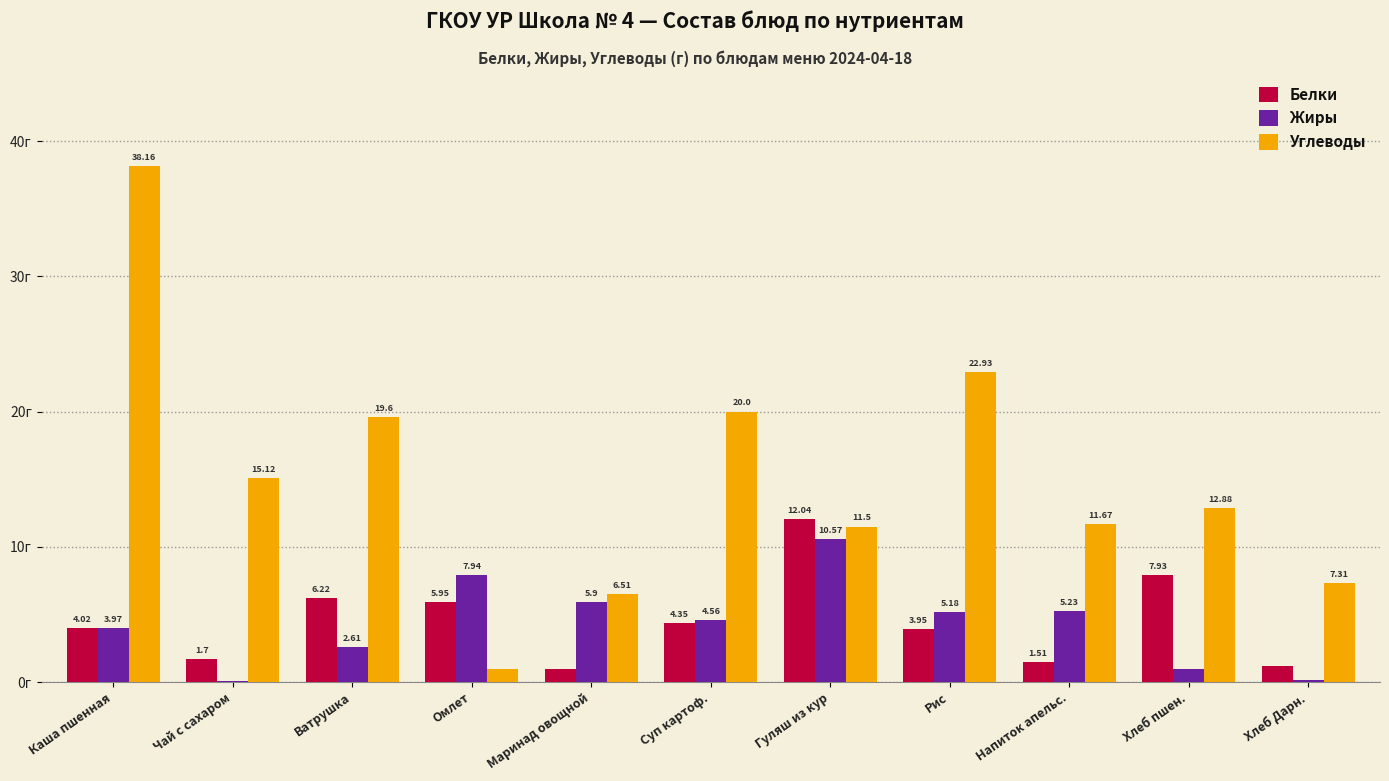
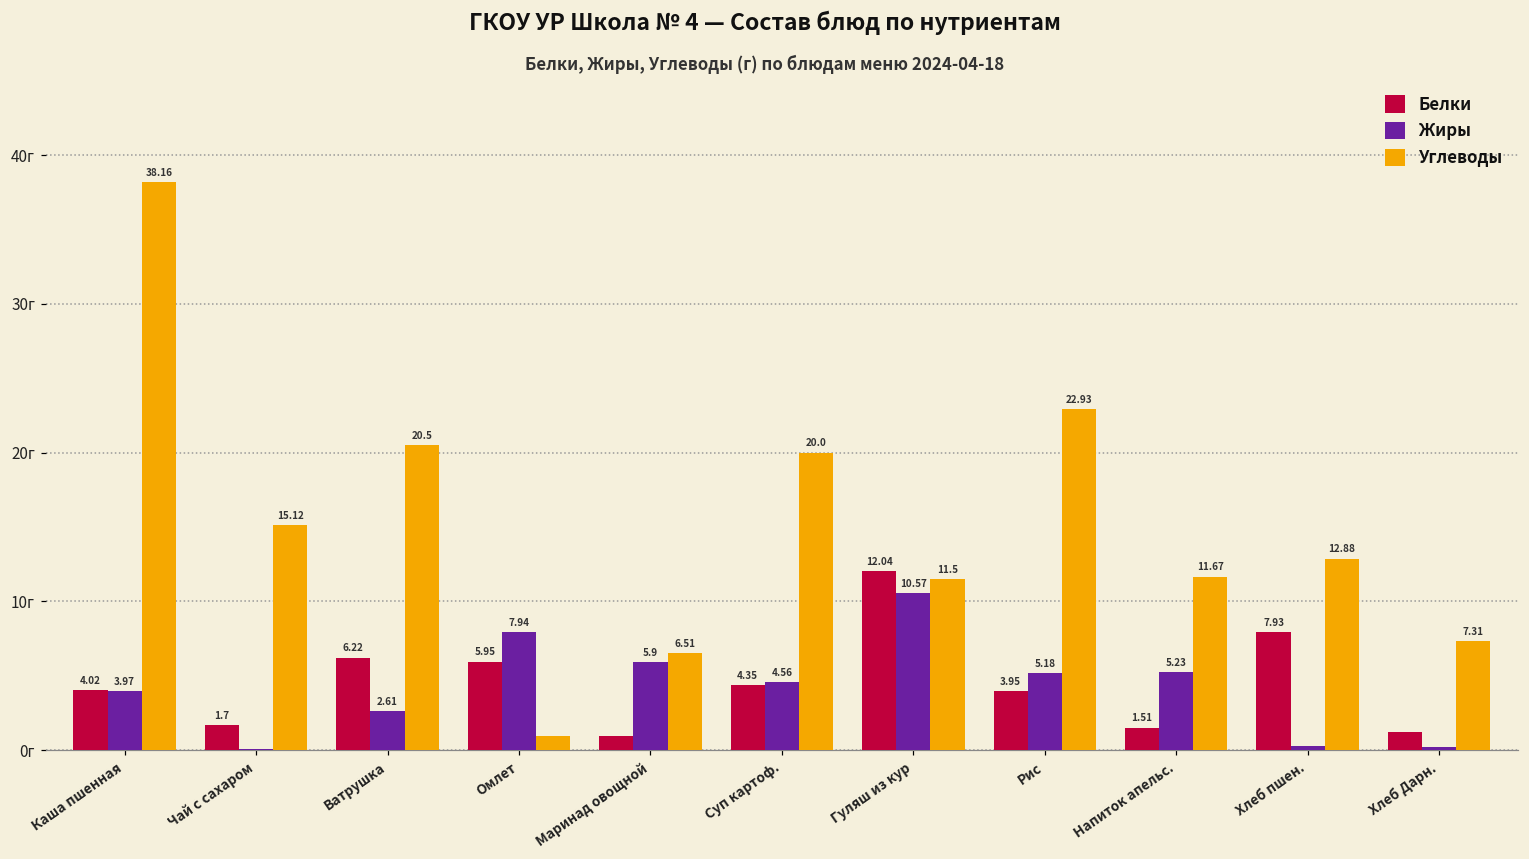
  {
    "Белки": {
      "Каша пшенная": "4.02",
      "Чай с сахаром": "1.7",
      "Ватрушка": "6.22",
      "Омлет": "5.95",
      "Суп картоф.": "4.35",
      "Гуляш из кур": "12.04",
      "Рис": "3.95",
      "Напиток апельс.": "1.51",
      "Хлеб пшен.": "7.93"
    },
    "Жиры": {
-     "Хлеб пшен.": "1.0г",
+     "Хлеб пшен.": "0.3г",
      "Хлеб Дарн.": "0.2г"
    },
    "Углеводы": {
      "Каша пшенная": "38.16",
      "Чай с сахаром": "15.12",
-     "Ватрушка": "19.6",
+     "Ватрушка": "20.5",
      "Маринад овощной": "6.51",
      "Суп картоф.": "20.0",
      "Гуляш из кур": "11.5",
      "Рис": "22.93",
      "Напиток апельс.": "11.67",
      "Хлеб пшен.": "12.88",
      "Хлеб Дарн.": "7.31"
    }
  }
